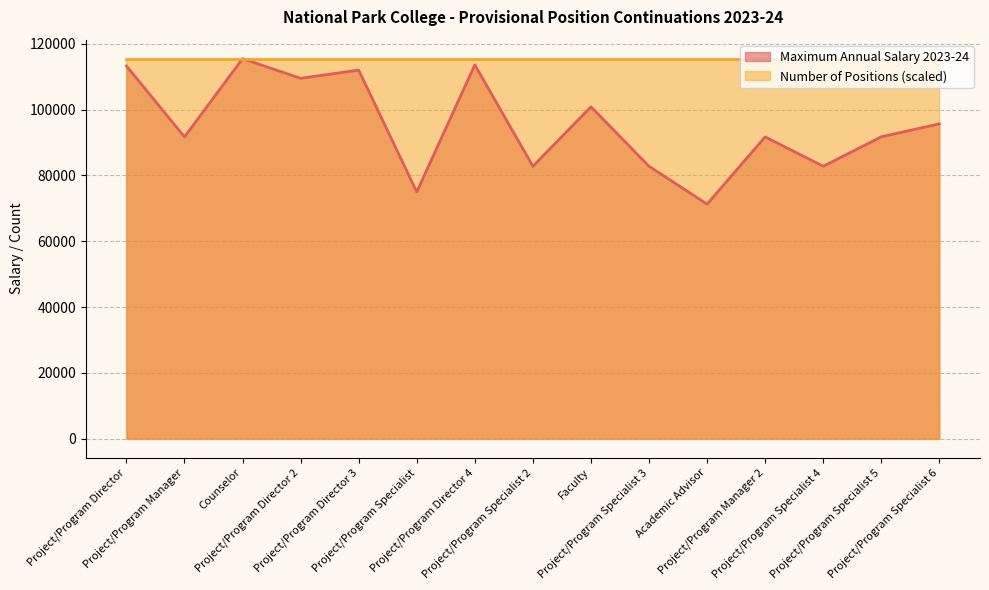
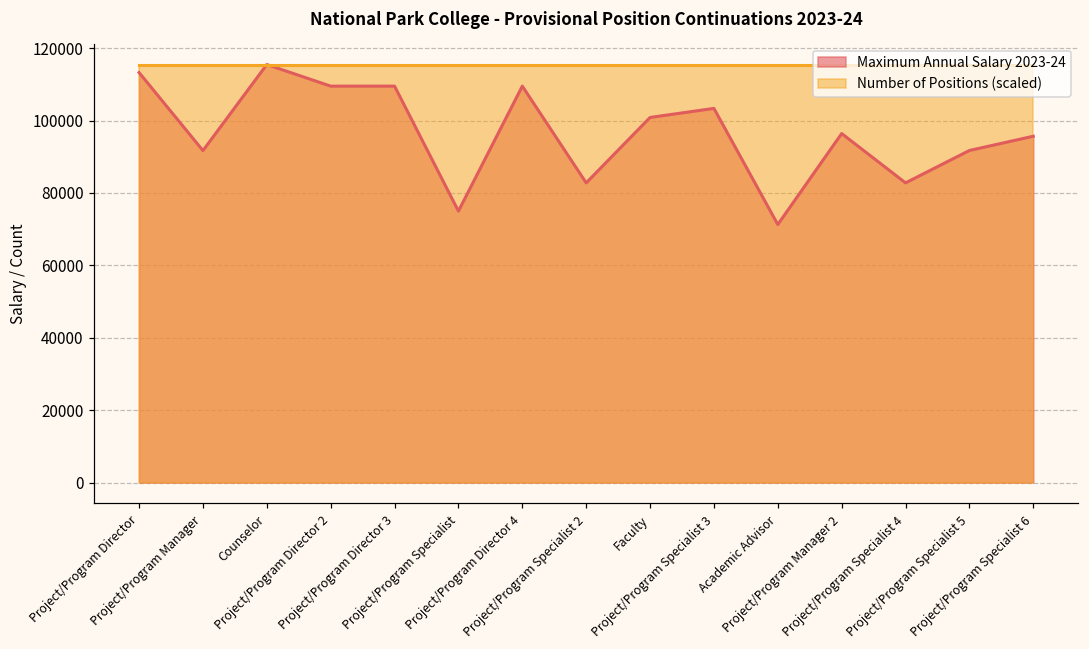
  {
    "Maximum Annual Salary 2023-24": {
      "Project/Program Director": 113000,
      "Project/Program Manager": 92000,
      "Project/Program Director 2": 110000,
-     "Project/Program Director 3": 112000,
+     "Project/Program Director 3": 110000,
      "Project/Program Specialist": 75000,
-     "Project/Program Director 4": 114000,
+     "Project/Program Director 4": 110000,
      "Project/Program Specialist 2": 83000,
      "Faculty": 101000,
-     "Project/Program Specialist 3": 83000,
+     "Project/Program Specialist 3": 103000,
      "Academic Advisor": 71000,
-     "Project/Program Manager 2": 92000,
+     "Project/Program Manager 2": 96000,
      "Project/Program Specialist 4": 83000,
      "Project/Program Specialist 5": 92000,
      "Project/Program Specialist 6": 96000
    },
    "Number of Positions (scaled)": {
      "Project/Program Director": 115000,
      "Project/Program Manager": 115000,
      "Project/Program Director 2": 115000,
      "Project/Program Director 3": 115000,
      "Project/Program Specialist": 115000,
      "Project/Program Director 4": 115000,
      "Project/Program Specialist 2": 115000,
      "Faculty": 115000,
      "Project/Program Specialist 3": 115000,
      "Academic Advisor": 115000
    }
  }
